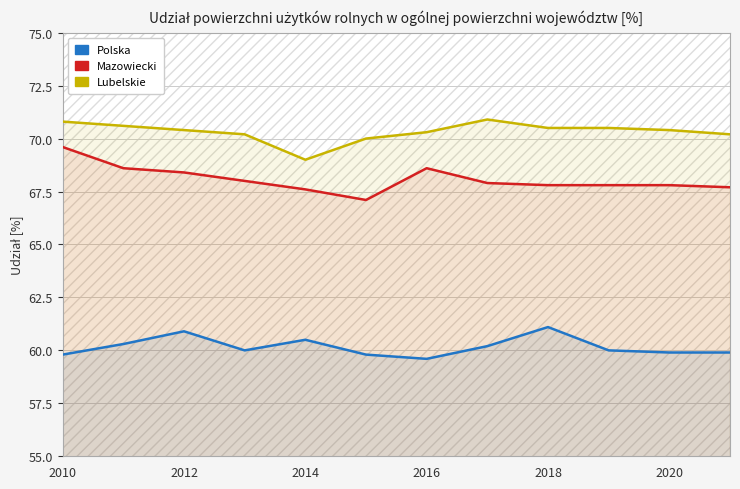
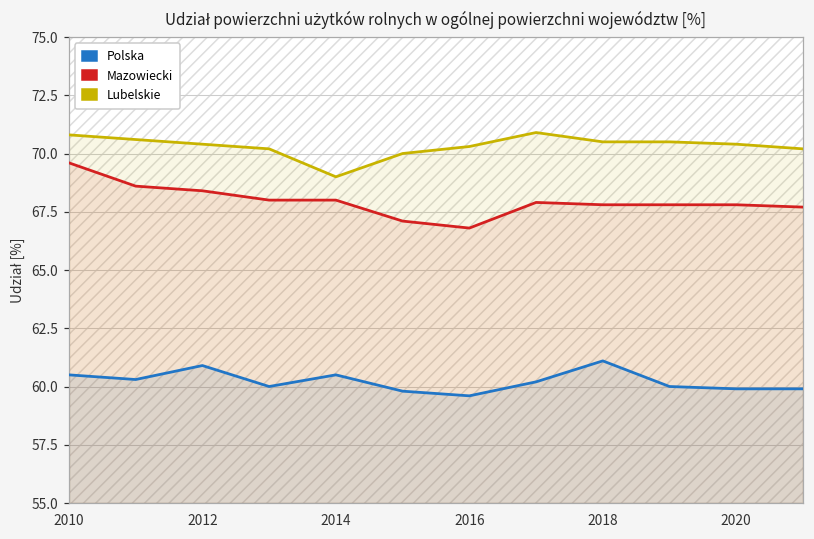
  {
    "Polska": {
-     "2010": 59.8,
+     "2010": 60.5,
      "2012": 60.9,
      "2014": 60.5,
      "2016": 59.6,
      "2018": 61.1,
      "2020": 59.9
    },
    "Mazowiecki": {
      "2010": 69.6,
      "2012": 68.4,
-     "2014": 67.6,
-     "2016": 68.6,
+     "2014": 68.0,
+     "2016": 66.8,
      "2018": 67.8,
      "2020": 67.8
    },
    "Lubelskie": {
      "2010": 70.8,
      "2012": 70.4,
      "2014": 69.0,
      "2016": 70.3,
      "2018": 70.5,
      "2020": 70.4
    }
  }
